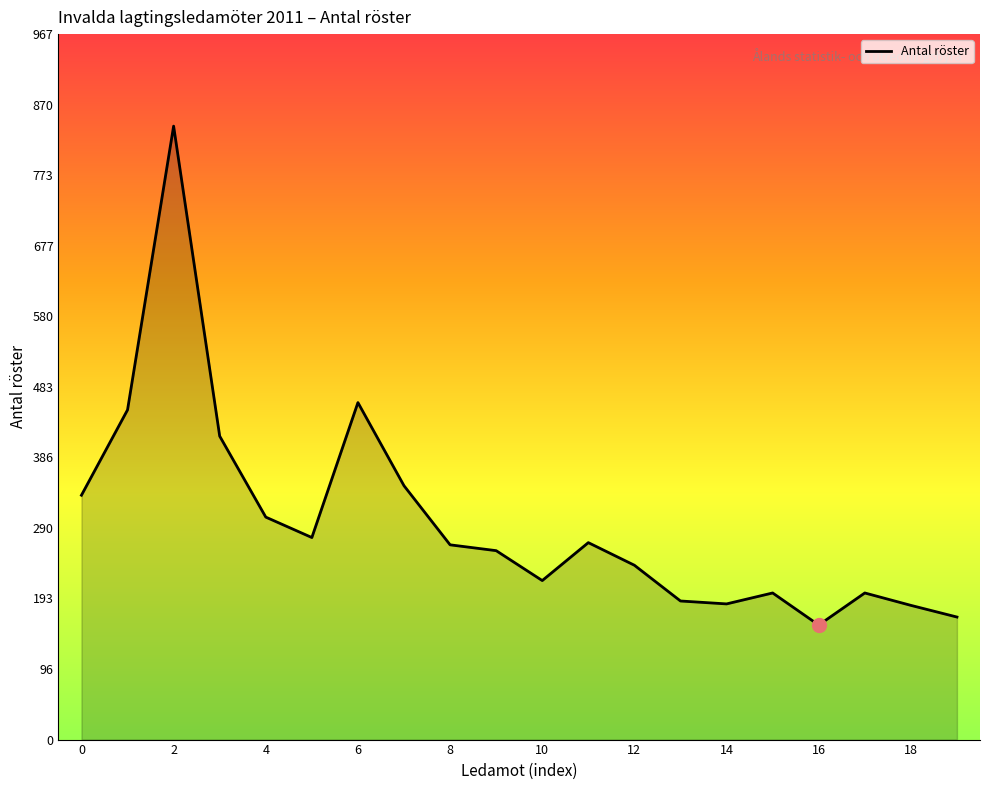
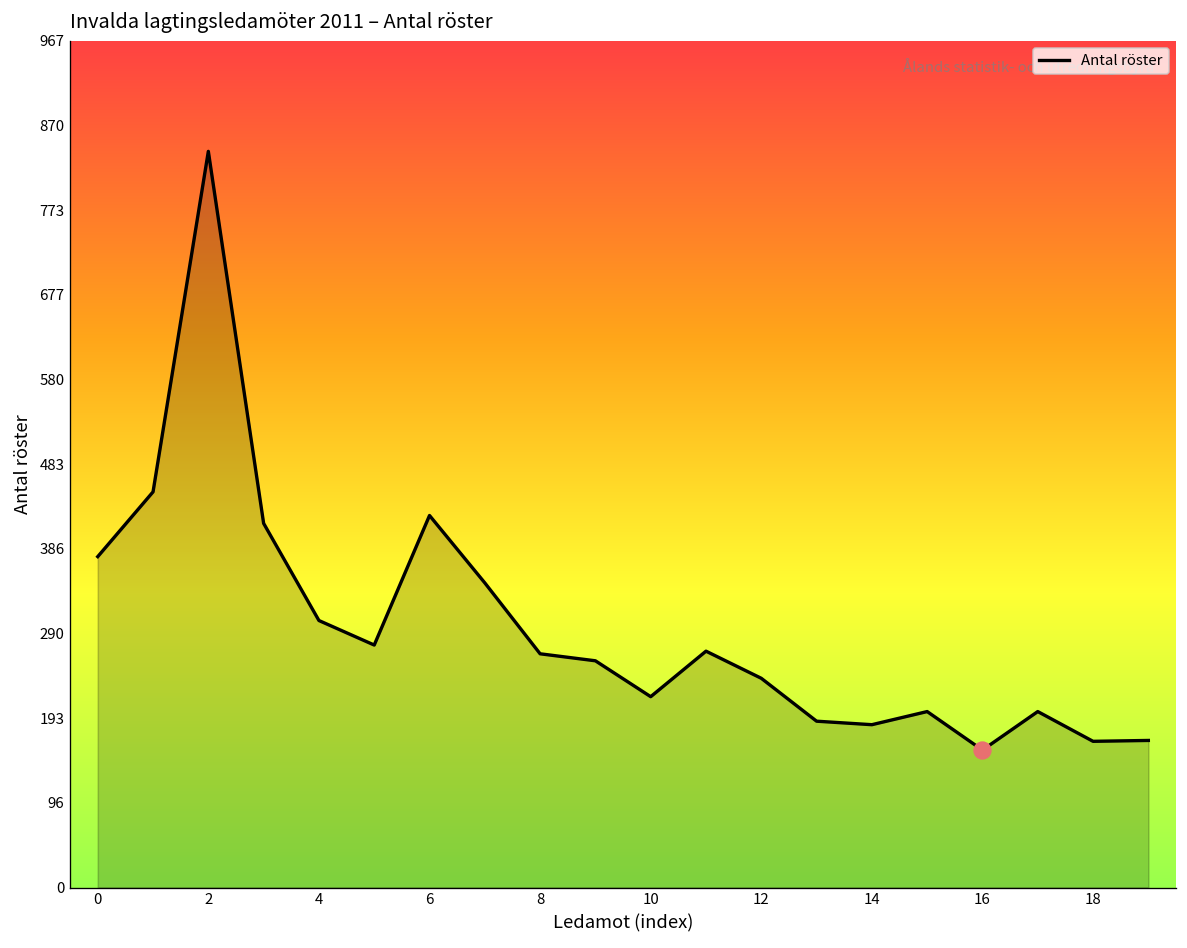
  {
    "Antal röster": {
-     "0": 340,
+     "0": 380,
      "2": 840,
      "4": 310,
-     "6": 460,
+     "6": 430,
      "8": 270,
      "10": 220,
      "12": 240,
      "14": 190,
-     "18": 180
+     "18": 170
    }
  }
